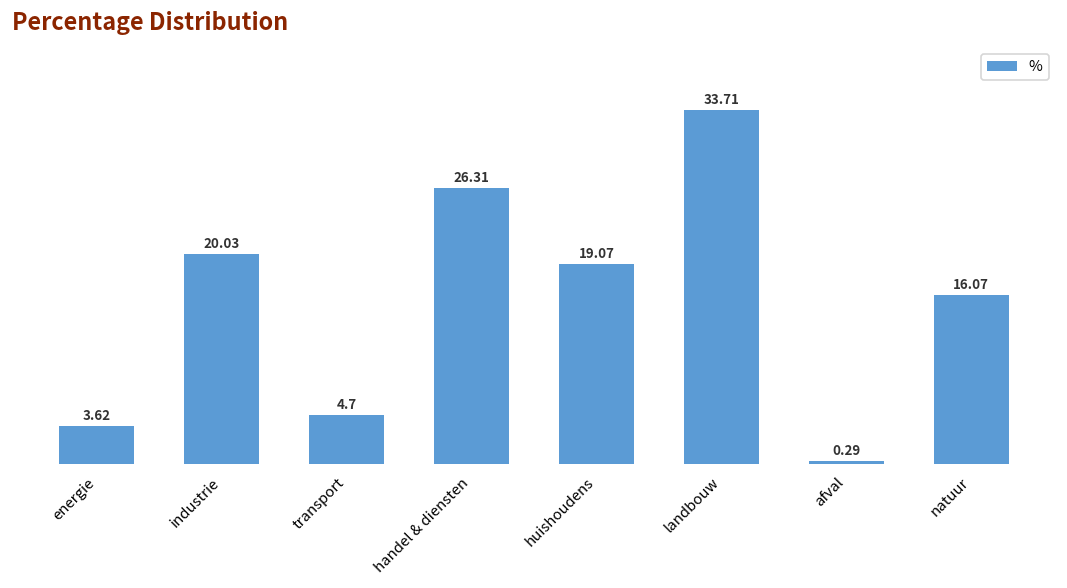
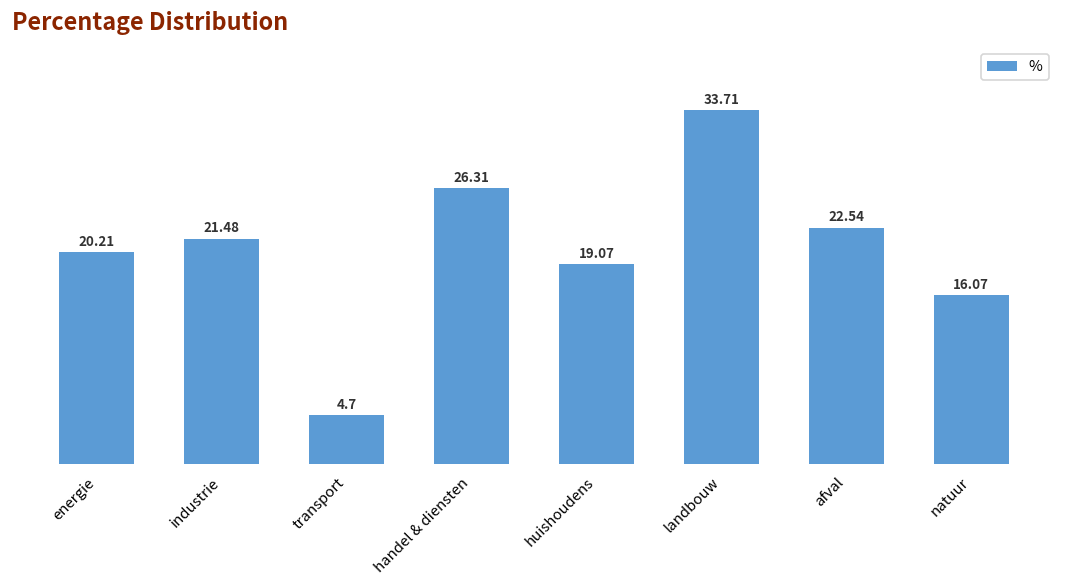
  {
-   "energie": 3.62,
-   "industrie": 20.03,
+   "energie": 20.21,
+   "industrie": 21.48,
    "transport": 4.7,
    "handel & diensten": 26.31,
    "huishoudens": 19.07,
    "landbouw": 33.71,
-   "afval": 0.29,
+   "afval": 22.54,
    "natuur": 16.07
  }
